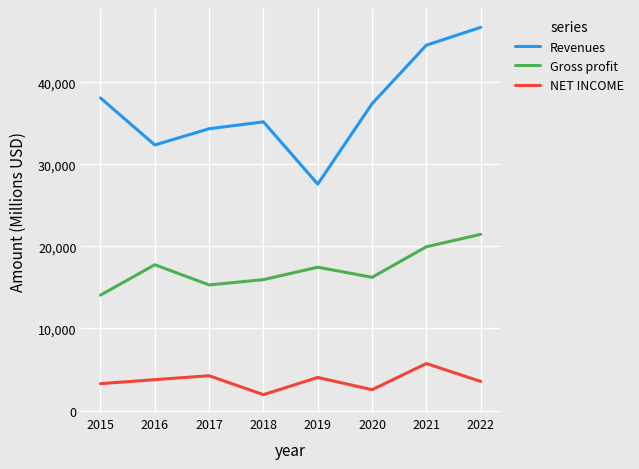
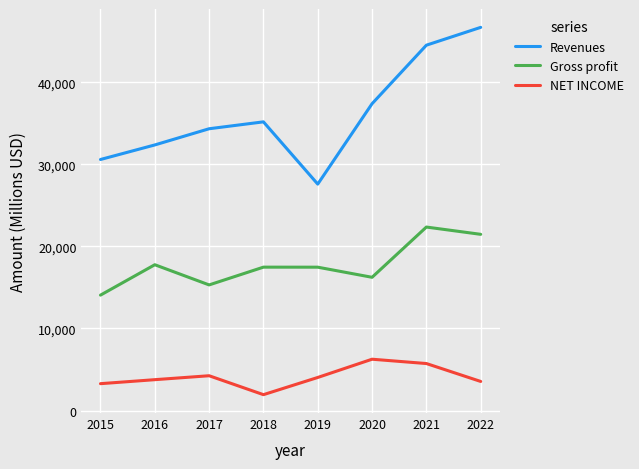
  {
    "Revenues": {
-     "2015": "38,000",
+     "2015": "31,000",
      "2016": "32,000",
      "2017": "34,000",
      "2018": "35,000",
      "2019": "28,000",
      "2020": "37,000",
      "2021": "45,000",
      "2022": "47,000"
    },
    "Gross profit": {
      "2015": "14,000",
      "2016": "18,000",
      "2017": "15,000",
-     "2018": "16,000",
+     "2018": "17,000",
      "2019": "17,000",
      "2020": "16,000",
-     "2021": "20,000",
+     "2021": "22,000",
      "2022": "21,000"
    },
    "NET INCOME": {
      "2015": "3,000",
      "2016": "4,000",
      "2017": "4,000",
      "2018": "2,000",
      "2019": "4,000",
-     "2020": "3,000",
+     "2020": "6,000",
      "2021": "6,000",
      "2022": "4,000"
    }
  }
